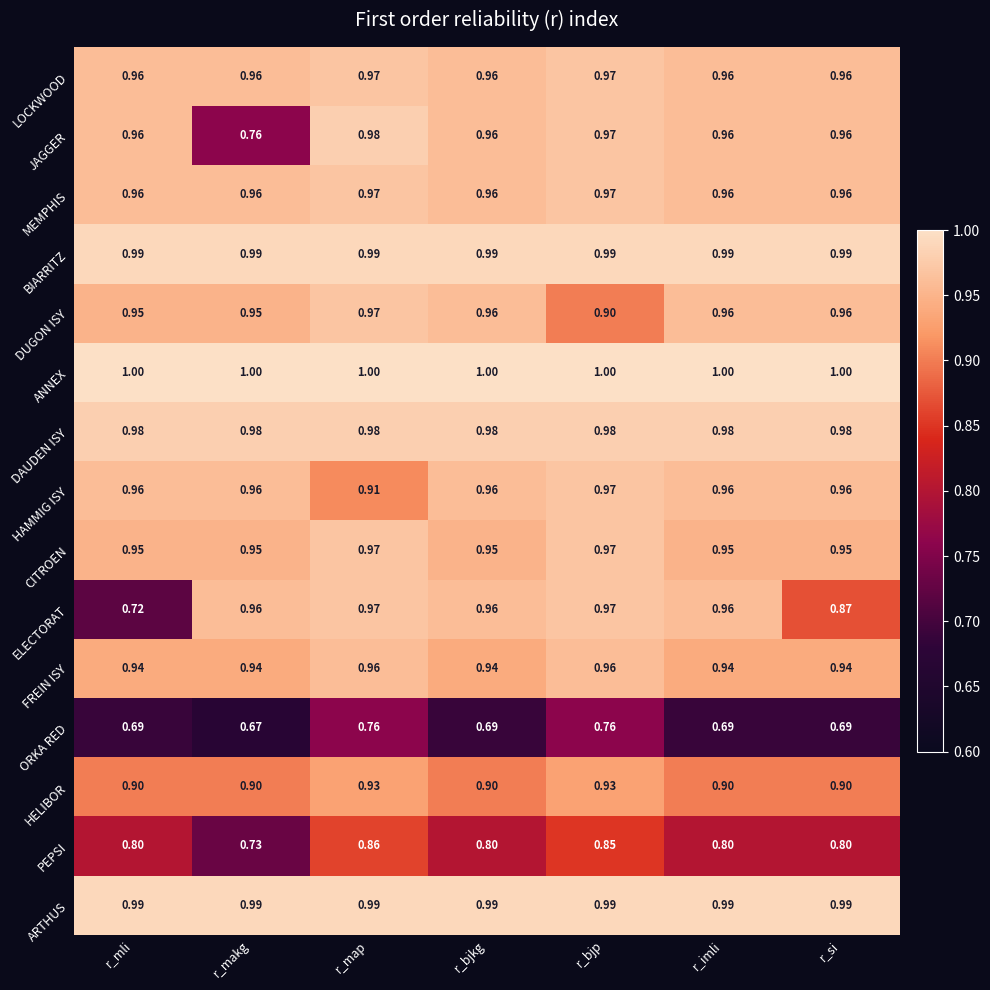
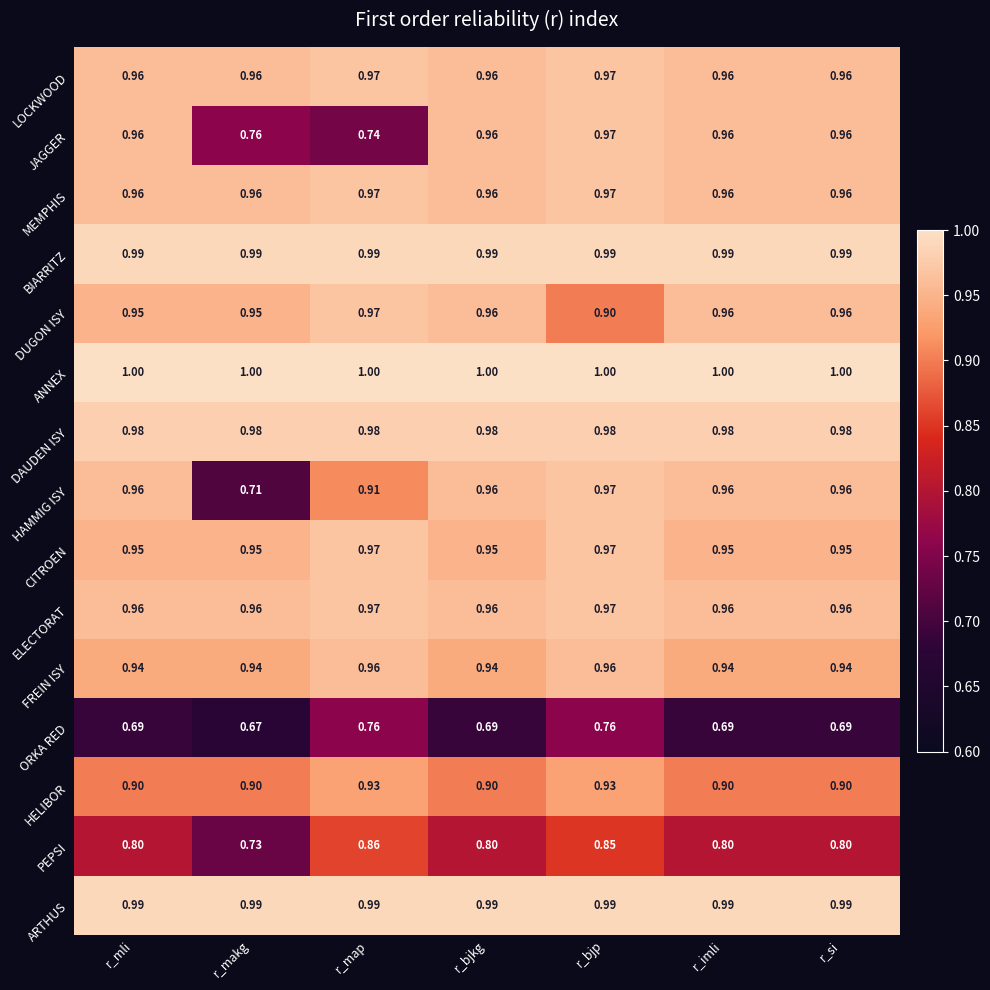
  {
    "LOCKWOOD": {
      "r_mli": 0.96,
      "r_makg": 0.96,
      "r_map": 0.97,
      "r_bjkg": 0.96,
      "r_bjp": 0.97,
      "r_imli": 0.96,
      "r_si": 0.96
    },
    "JAGGER": {
      "r_mli": 0.96,
      "r_makg": 0.76,
-     "r_map": 0.98,
+     "r_map": 0.74,
      "r_bjkg": 0.96,
      "r_bjp": 0.97,
      "r_imli": 0.96,
      "r_si": 0.96
    },
    "MEMPHIS": {
      "r_mli": 0.96,
      "r_makg": 0.96,
      "r_map": 0.97,
      "r_bjkg": 0.96,
      "r_bjp": 0.97,
      "r_imli": 0.96,
      "r_si": 0.96
    },
    "BIARRITZ": {
      "r_mli": 0.99,
      "r_makg": 0.99,
      "r_map": 0.99,
      "r_bjkg": 0.99,
      "r_bjp": 0.99,
      "r_imli": 0.99,
      "r_si": 0.99
    },
    "DUGON ISY": {
      "r_mli": 0.95,
      "r_makg": 0.95,
      "r_map": 0.97,
      "r_bjkg": 0.96,
      "r_bjp": 0.90,
      "r_imli": 0.96,
      "r_si": 0.96
    },
    "ANNEX": {
      "r_mli": 1.00,
      "r_makg": 1.00,
      "r_map": 1.00,
      "r_bjkg": 1.00,
      "r_bjp": 1.00,
      "r_imli": 1.00,
      "r_si": 1.00
    },
    "DAUDEN ISY": {
      "r_mli": 0.98,
      "r_makg": 0.98,
      "r_map": 0.98,
      "r_bjkg": 0.98,
      "r_bjp": 0.98,
      "r_imli": 0.98,
      "r_si": 0.98
    },
    "HAMMIG ISY": {
      "r_mli": 0.96,
-     "r_makg": 0.96,
+     "r_makg": 0.71,
      "r_map": 0.91,
      "r_bjkg": 0.96,
      "r_bjp": 0.97,
      "r_imli": 0.96,
      "r_si": 0.96
    },
    "CITROEN": {
      "r_mli": 0.95,
      "r_makg": 0.95,
      "r_map": 0.97,
      "r_bjkg": 0.95,
      "r_bjp": 0.97,
      "r_imli": 0.95,
      "r_si": 0.95
    },
    "ELECTORAT": {
-     "r_mli": 0.72,
+     "r_mli": 0.96,
      "r_makg": 0.96,
      "r_map": 0.97,
      "r_bjkg": 0.96,
      "r_bjp": 0.97,
      "r_imli": 0.96,
-     "r_si": 0.87
+     "r_si": 0.96
    },
    "FREIN ISY": {
      "r_mli": 0.94,
      "r_makg": 0.94,
      "r_map": 0.96,
      "r_bjkg": 0.94,
      "r_bjp": 0.96,
      "r_imli": 0.94,
      "r_si": 0.94
    },
    "ORKA RED": {
      "r_mli": 0.69,
      "r_makg": 0.67,
      "r_map": 0.76,
      "r_bjkg": 0.69,
      "r_bjp": 0.76,
      "r_imli": 0.69,
      "r_si": 0.69
    },
    "HELIBOR": {
      "r_mli": 0.90,
      "r_makg": 0.90,
      "r_map": 0.93,
      "r_bjkg": 0.90,
      "r_bjp": 0.93,
      "r_imli": 0.90,
      "r_si": 0.90
    },
    "PEPSI": {
      "r_mli": 0.80,
      "r_makg": 0.73,
      "r_map": 0.86,
      "r_bjkg": 0.80,
      "r_bjp": 0.85,
      "r_imli": 0.80,
      "r_si": 0.80
    },
    "ARTHUS": {
      "r_mli": 0.99,
      "r_makg": 0.99,
      "r_map": 0.99,
      "r_bjkg": 0.99,
      "r_bjp": 0.99,
      "r_imli": 0.99,
      "r_si": 0.99
    }
  }
